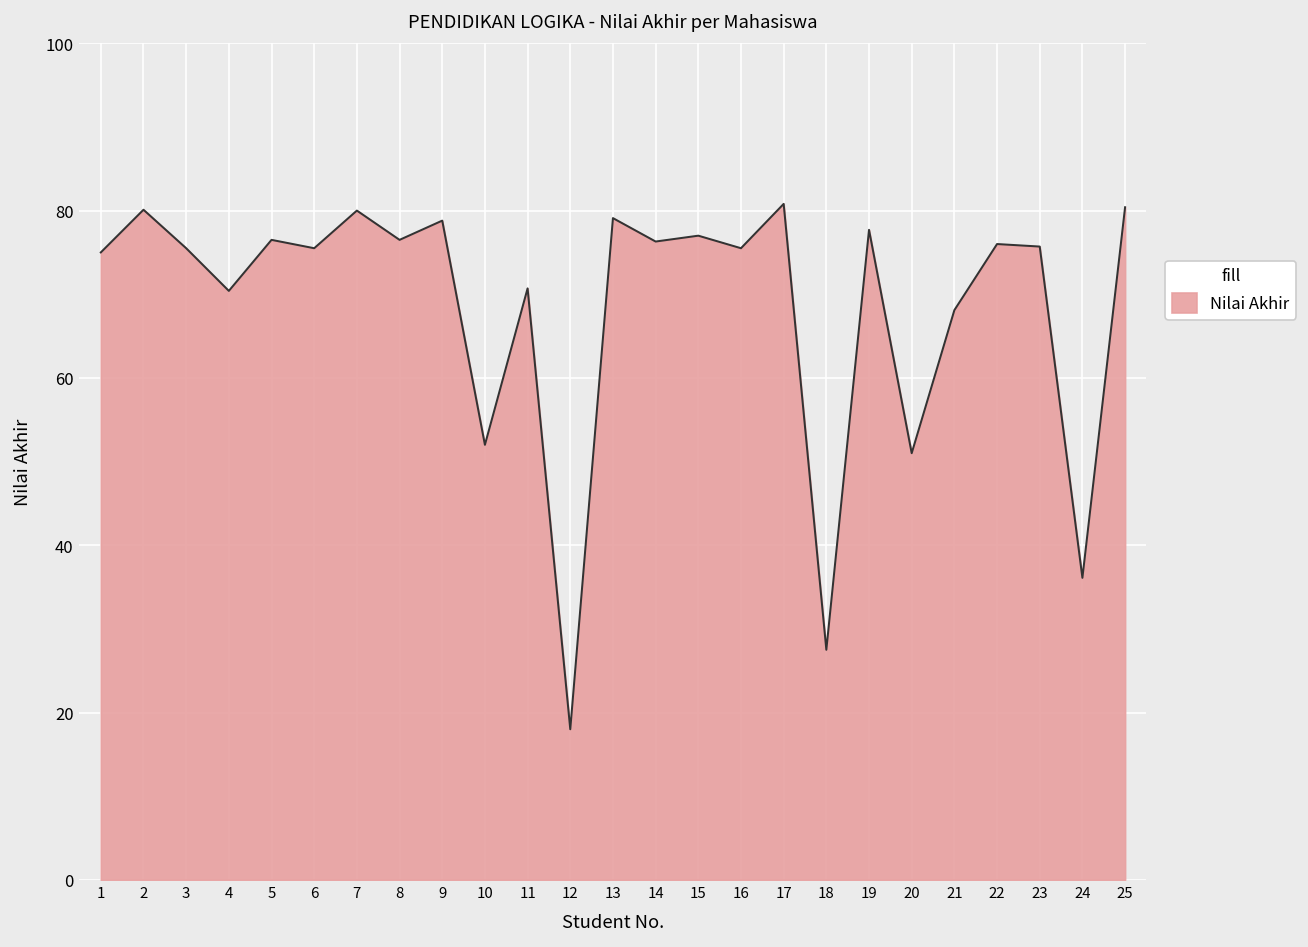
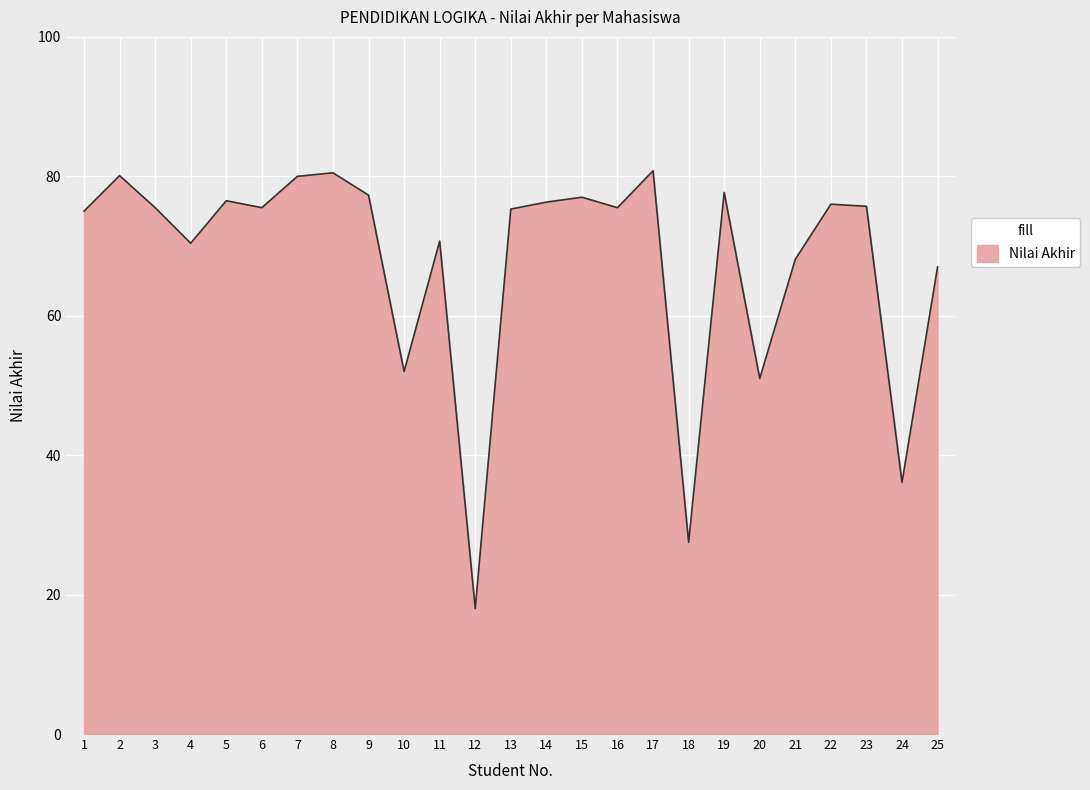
  {
    "1": 75,
    "2": 80,
    "3": 76,
    "4": 70,
    "5": 77,
    "6": 76,
    "7": 80,
-   "8": 77,
-   "9": 79,
+   "8": 81,
+   "9": 77,
    "10": 52,
    "11": 71,
    "12": 18,
-   "13": 79,
+   "13": 75,
    "14": 76,
    "15": 77,
    "16": 76,
    "17": 81,
    "18": 28,
    "19": 78,
    "20": 51,
    "21": 68,
    "22": 76,
    "23": 76,
    "24": 36,
-   "25": 80
+   "25": 67
  }
